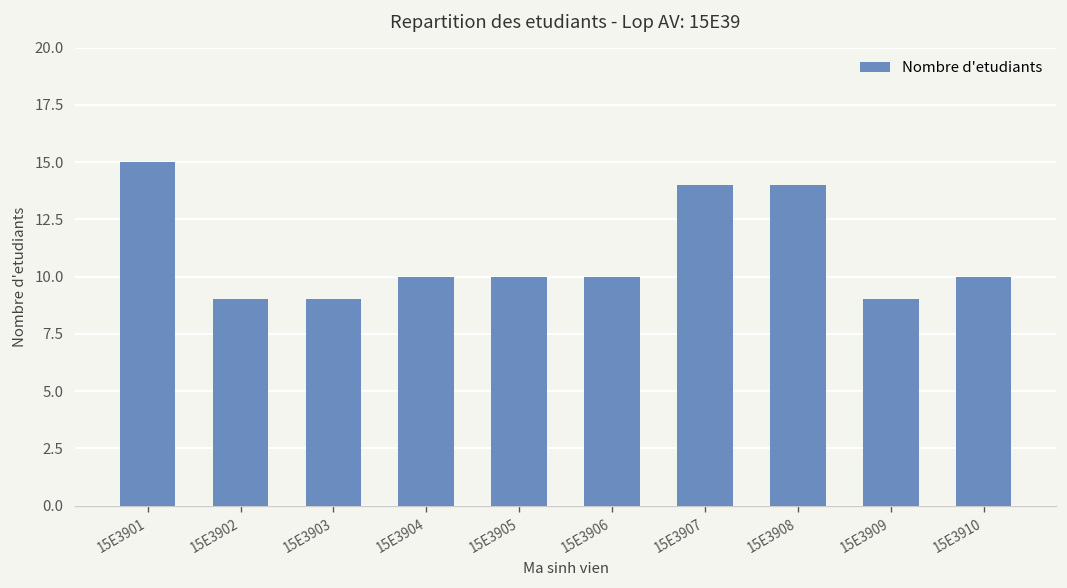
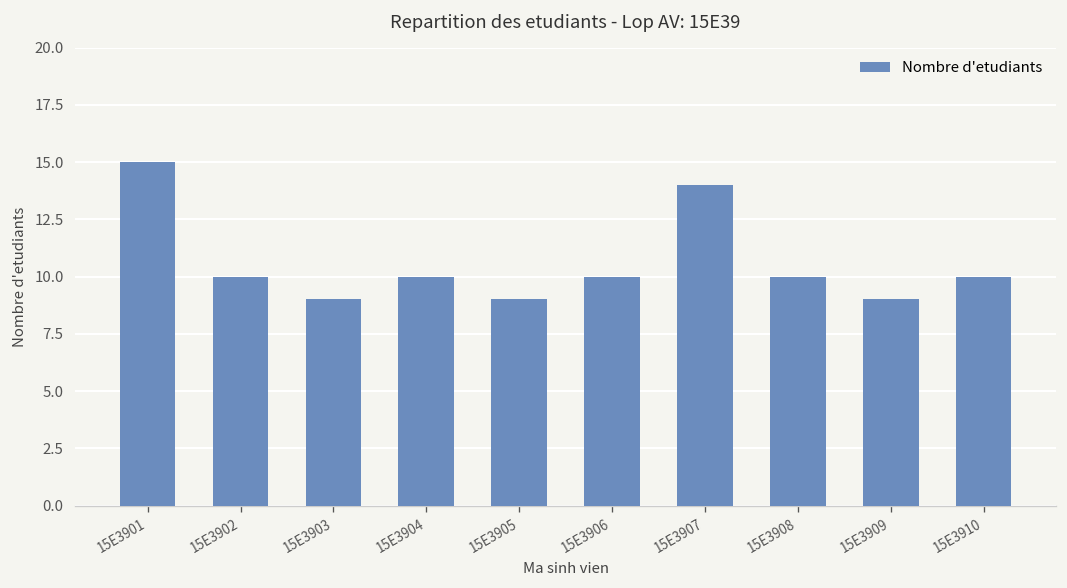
  {
    "15E3901": 15,
-   "15E3902": 9,
+   "15E3902": 10,
    "15E3903": 9,
    "15E3904": 10,
-   "15E3905": 10,
+   "15E3905": 9,
    "15E3906": 10,
    "15E3907": 14,
-   "15E3908": 14,
+   "15E3908": 10,
    "15E3909": 9,
    "15E3910": 10
  }
